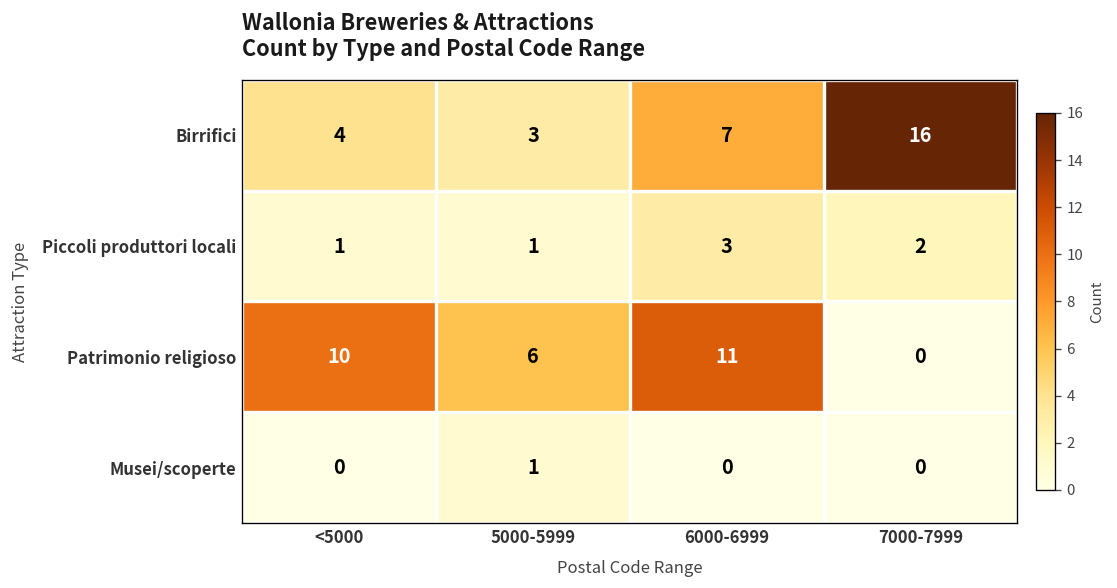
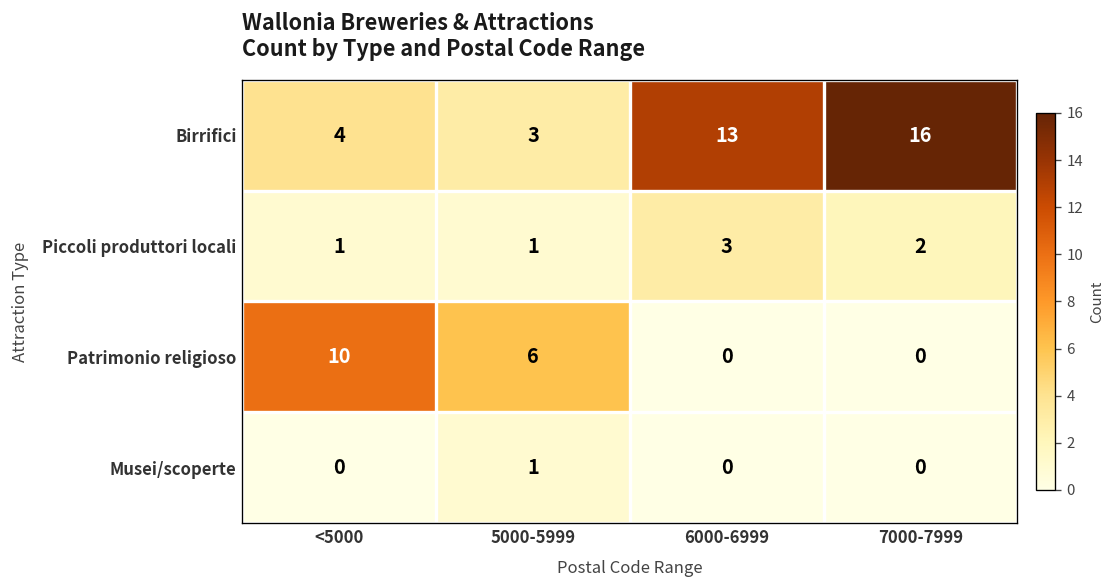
  {
    "Birrifici": {
      "<5000": 4,
      "5000-5999": 3,
-     "6000-6999": 7,
+     "6000-6999": 13,
      "7000-7999": 16
    },
    "Piccoli produttori locali": {
      "<5000": 1,
      "5000-5999": 1,
      "6000-6999": 3,
      "7000-7999": 2
    },
    "Patrimonio religioso": {
      "<5000": 10,
      "5000-5999": 6,
-     "6000-6999": 11,
+     "6000-6999": 0,
      "7000-7999": 0
    },
    "Musei/scoperte": {
      "<5000": 0,
      "5000-5999": 1,
      "6000-6999": 0,
      "7000-7999": 0
    }
  }
